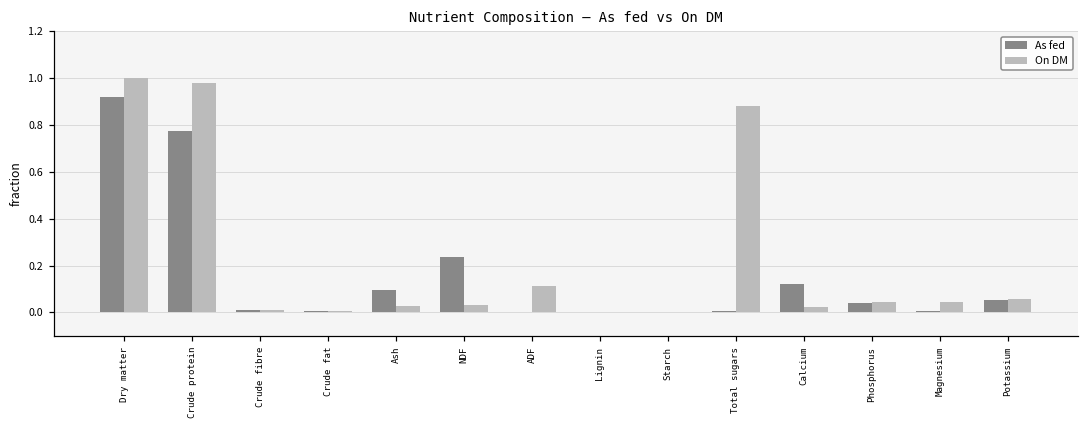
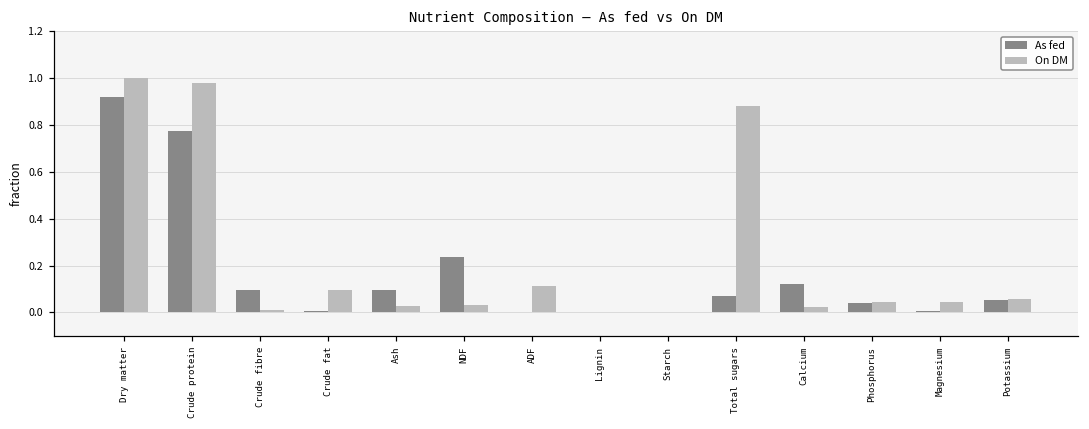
  {
    "As fed": {
      "Dry matter": 0.92,
      "Crude protein": 0.77,
-     "Crude fibre": 0.01,
+     "Crude fibre": 0.10,
      "Ash": 0.09,
      "NDF": 0.24,
-     "Total sugars": 0.00,
+     "Total sugars": 0.07,
      "Calcium": 0.12,
      "Phosphorus": 0.04,
      "Potassium": 0.05
    },
    "On DM": {
      "Dry matter": 1.00,
      "Crude protein": 0.98,
-     "Crude fat": 0.01,
+     "Crude fat": 0.10,
      "Ash": 0.03,
      "NDF": 0.03,
      "ADF": 0.11,
      "Total sugars": 0.88,
      "Calcium": 0.02,
      "Phosphorus": 0.05,
      "Magnesium": 0.04,
      "Potassium": 0.06
    }
  }
